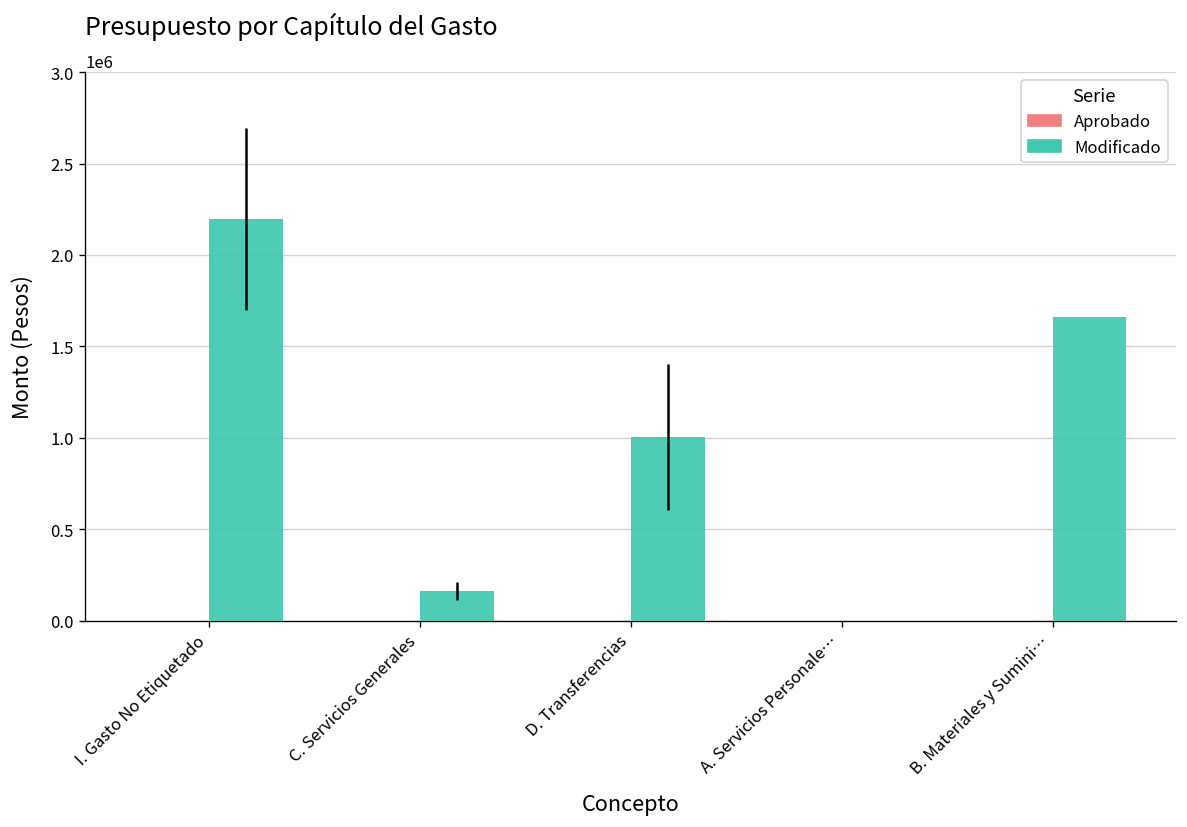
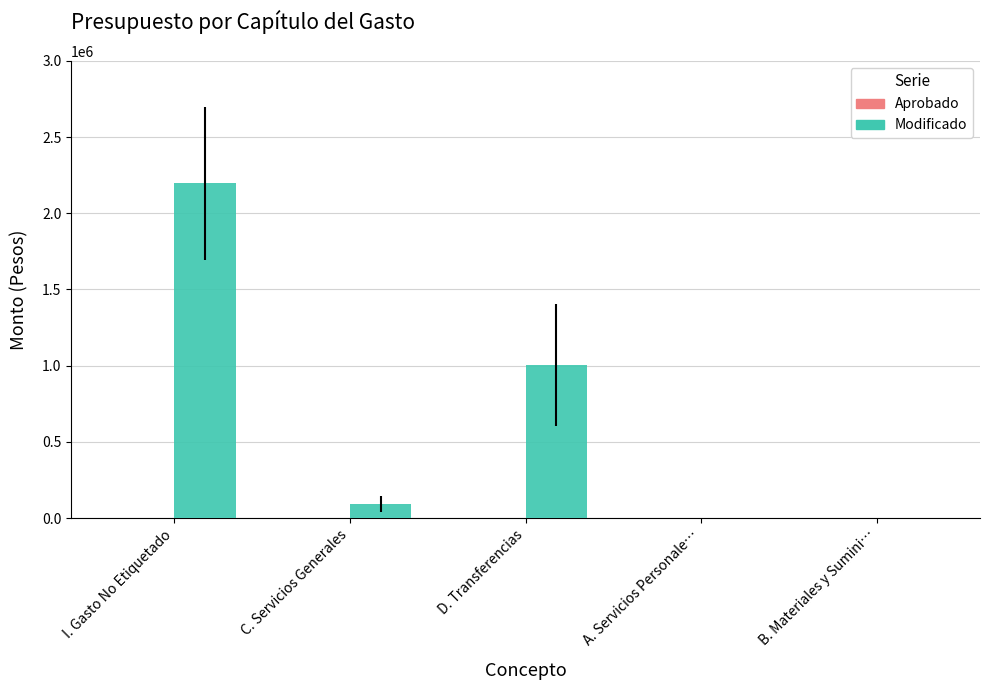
  {
    "Aprobado": {
      "I. Gasto No Etiquetado": 0,
      "C. Servicios Generales": 0,
      "D. Transferencias": 0,
      "A. Servicios Personale…": 0,
      "B. Materiales y Sumini…": 0
    },
    "Modificado": {
      "I. Gasto No Etiquetado": 2200000,
-     "C. Servicios Generales": 160000,
+     "C. Servicios Generales": 90000,
      "D. Transferencias": 1010000,
      "A. Servicios Personale…": 0,
-     "B. Materiales y Sumini…": 1660000
+     "B. Materiales y Sumini…": 0
    }
  }
